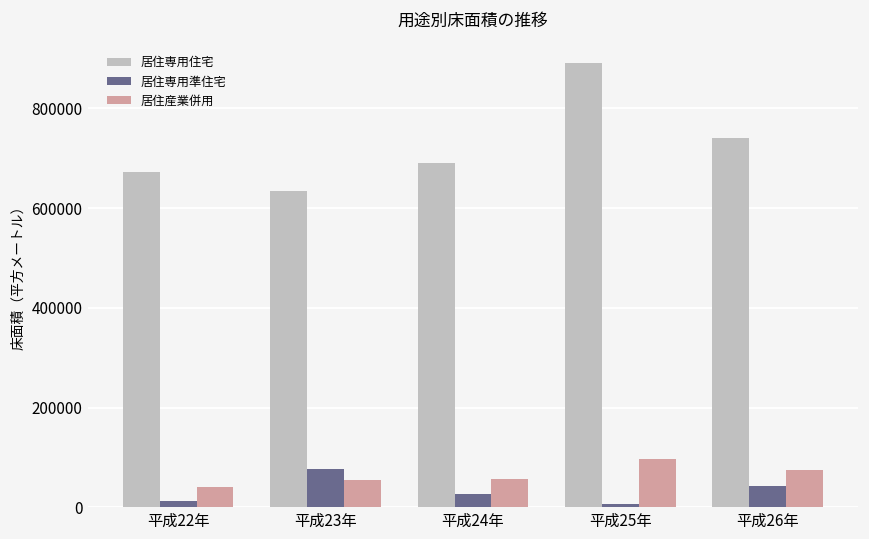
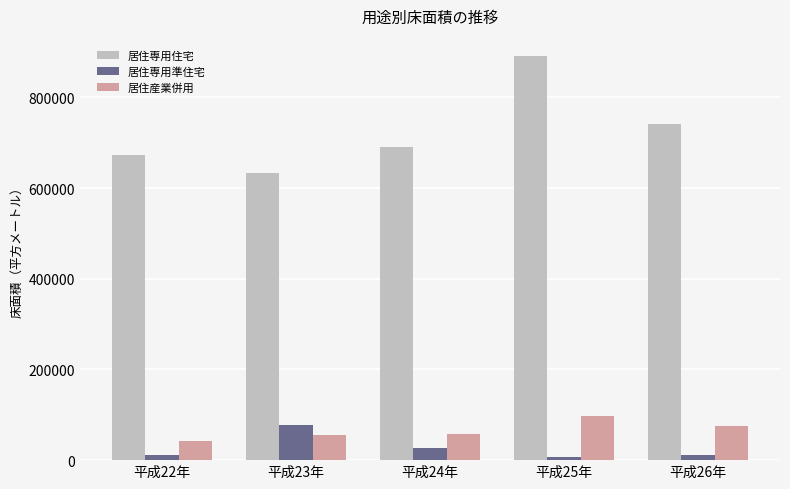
  {
    "居住専用準住宅": {
      "平成22年": 10000,
      "平成23年": 80000,
      "平成24年": 30000,
      "平成25年": 10000,
-     "平成26年": 40000
+     "平成26年": 10000
    }
  }
